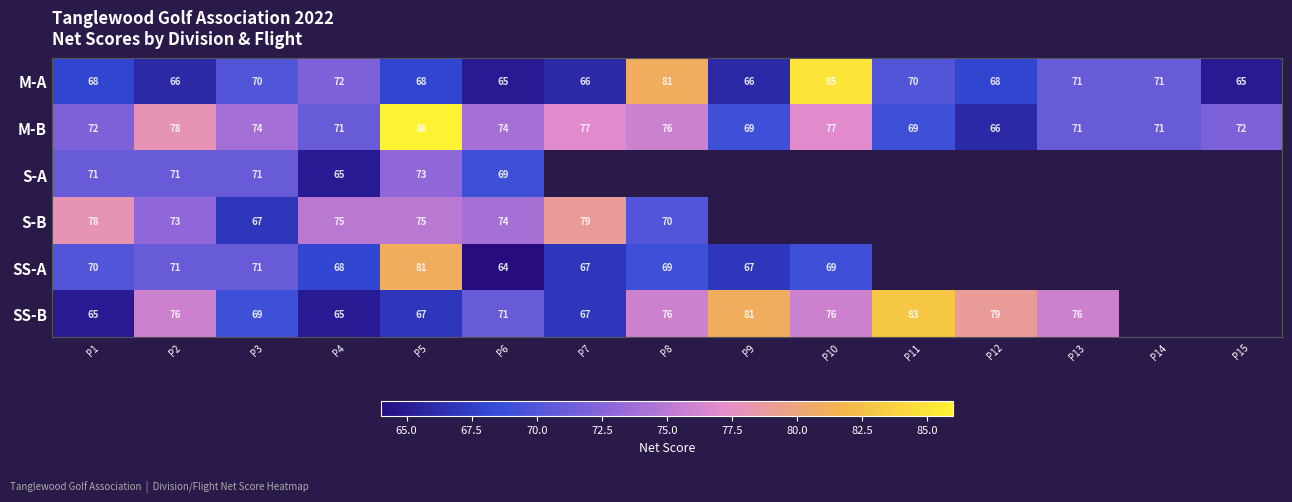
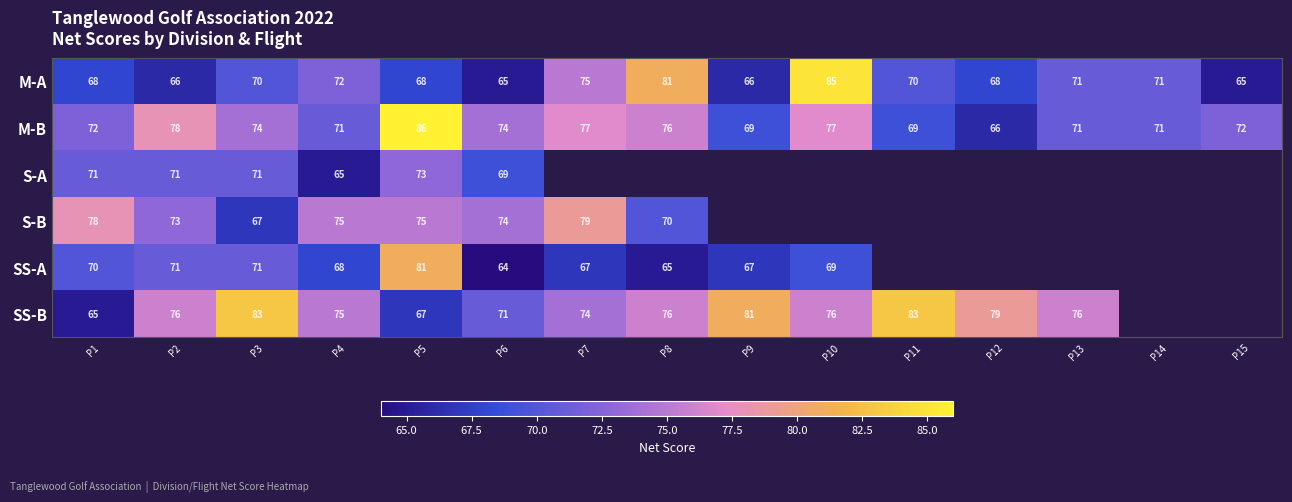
  {
    "M-A": {
      "P1": 68,
      "P2": 66,
      "P3": 70,
      "P4": 72,
      "P5": 68,
      "P6": 65,
-     "P7": 66,
+     "P7": 75,
      "P8": 81,
      "P9": 66,
      "P10": 85,
      "P11": 70,
      "P12": 68,
      "P13": 71,
      "P14": 71,
      "P15": 65
    },
    "M-B": {
      "P1": 72,
      "P2": 78,
      "P3": 74,
      "P4": 71,
      "P5": 86,
      "P6": 74,
      "P7": 77,
      "P8": 76,
      "P9": 69,
      "P10": 77,
      "P11": 69,
      "P12": 66,
      "P13": 71,
      "P14": 71,
      "P15": 72
    },
    "S-A": {
      "P1": 71,
      "P2": 71,
      "P3": 71,
      "P4": 65,
      "P5": 73,
      "P6": 69
    },
    "S-B": {
      "P1": 78,
      "P2": 73,
      "P3": 67,
      "P4": 75,
      "P5": 75,
      "P6": 74,
      "P7": 79,
      "P8": 70
    },
    "SS-A": {
      "P1": 70,
      "P2": 71,
      "P3": 71,
      "P4": 68,
      "P5": 81,
      "P6": 64,
      "P7": 67,
-     "P8": 69,
+     "P8": 65,
      "P9": 67,
      "P10": 69
    },
    "SS-B": {
      "P1": 65,
      "P2": 76,
-     "P3": 69,
-     "P4": 65,
+     "P3": 83,
+     "P4": 75,
      "P5": 67,
      "P6": 71,
-     "P7": 67,
+     "P7": 74,
      "P8": 76,
      "P9": 81,
      "P10": 76,
      "P11": 83,
      "P12": 79,
      "P13": 76
    }
  }
